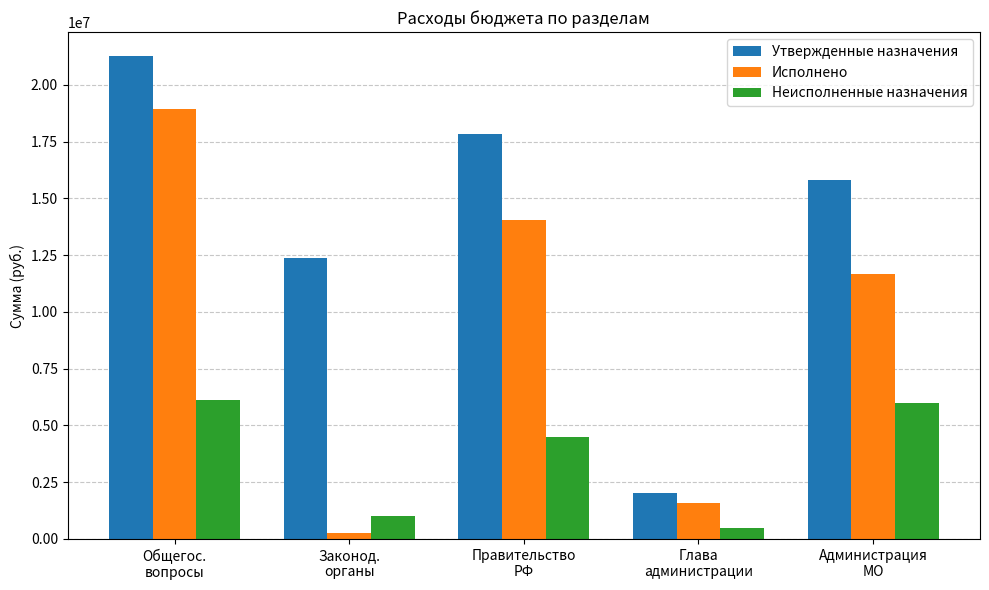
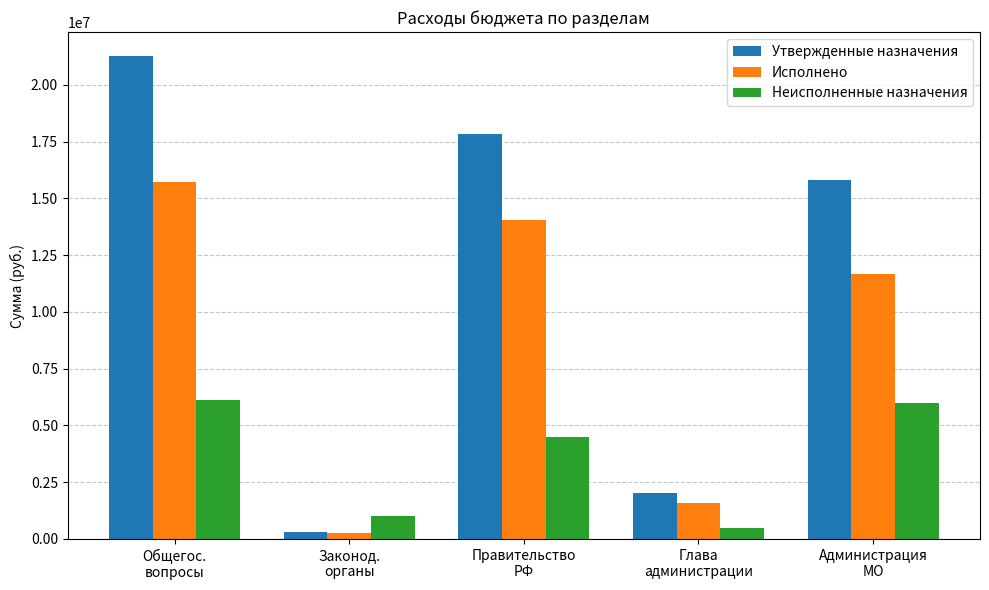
  {
    "Утвержденные назначения": {
      "Общегос. вопросы": 21300000,
-     "Законод. органы": 12400000,
+     "Законод. органы": 300000,
      "Правительство РФ": 17800000,
      "Глава администрации": 2000000,
      "Администрация МО": 15800000
    },
    "Исполнено": {
-     "Общегос. вопросы": 18900000,
+     "Общегос. вопросы": 15700000,
      "Законод. органы": 300000,
      "Правительство РФ": 14000000,
      "Глава администрации": 1600000,
      "Администрация МО": 11700000
    },
    "Неисполненные назначения": {
      "Общегос. вопросы": 6100000,
      "Законод. органы": 1000000,
      "Правительство РФ": 4500000,
      "Глава администрации": 500000,
      "Администрация МО": 6000000
    }
  }
